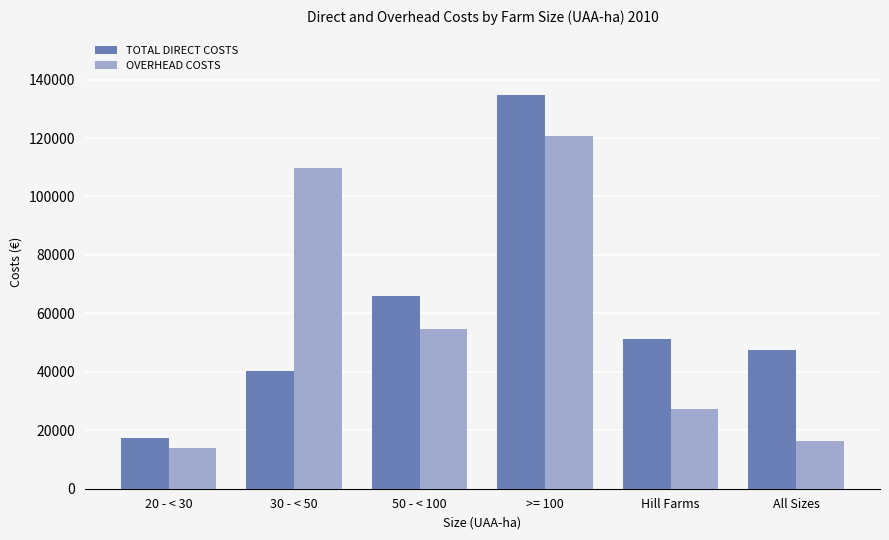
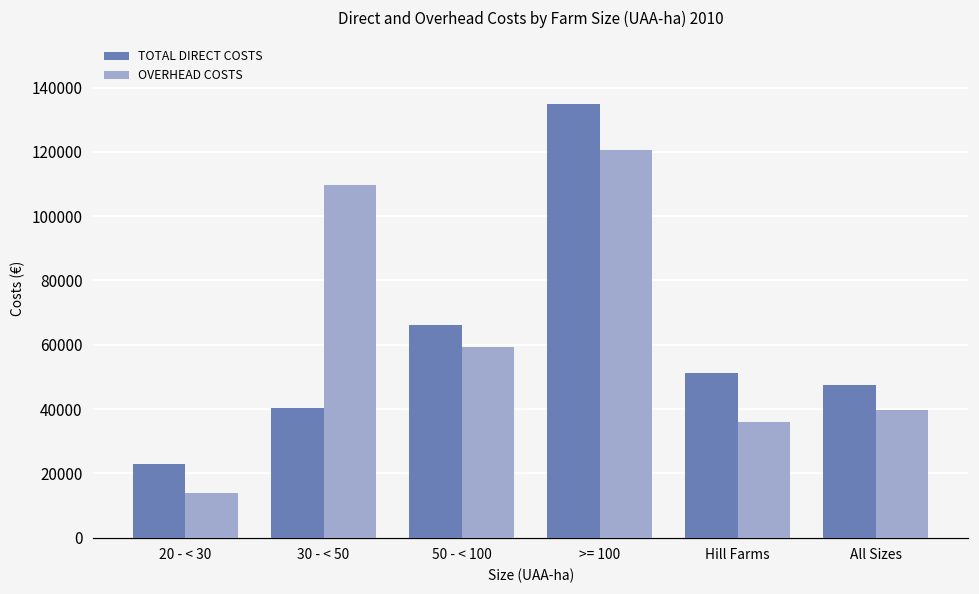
  {
    "TOTAL DIRECT COSTS": {
-     "20 - < 30": 17000,
+     "20 - < 30": 23000,
      "30 - < 50": 40000,
      "50 - < 100": 66000,
      ">= 100": 135000,
      "Hill Farms": 51000,
      "All Sizes": 48000
    },
    "OVERHEAD COSTS": {
      "20 - < 30": 14000,
      "30 - < 50": 110000,
-     "50 - < 100": 55000,
+     "50 - < 100": 59000,
      ">= 100": 121000,
-     "Hill Farms": 27000,
-     "All Sizes": 16000
+     "Hill Farms": 36000,
+     "All Sizes": 40000
    }
  }
